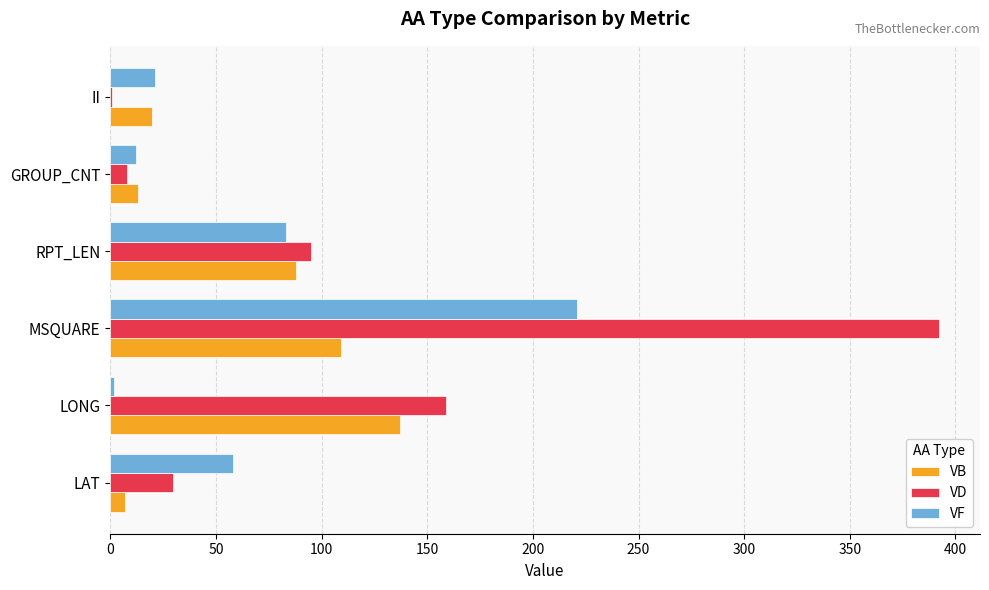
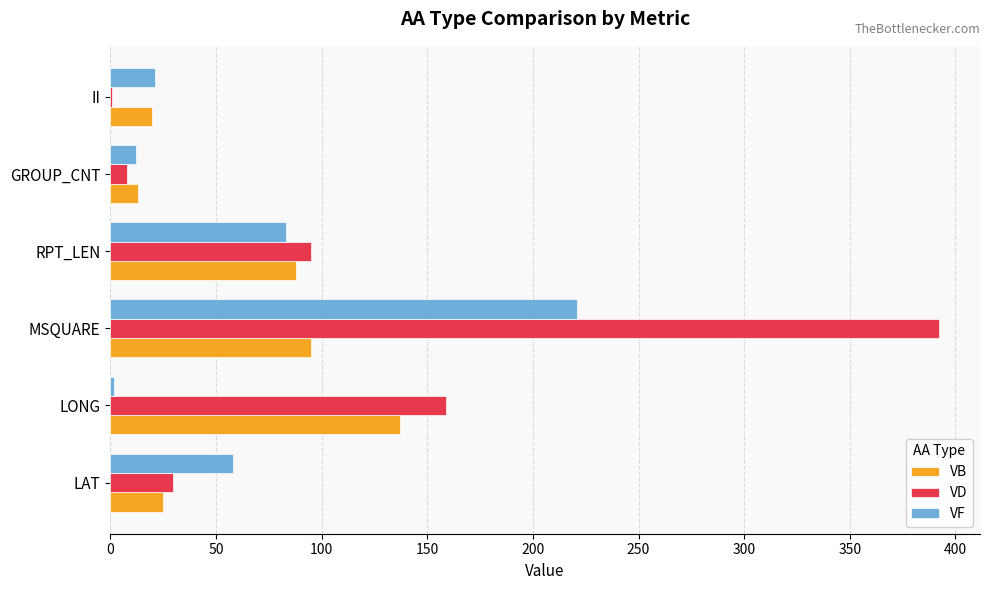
  {
    "VB": {
      "II": 20,
      "GROUP_CNT": 13,
      "RPT_LEN": 88,
-     "MSQUARE": 109,
+     "MSQUARE": 95,
      "LONG": 137,
-     "LAT": 7
+     "LAT": 25
    },
    "VD": {
      "GROUP_CNT": 8,
      "RPT_LEN": 95,
      "MSQUARE": 392,
      "LONG": 159,
      "LAT": 30
    },
    "VF": {
      "II": 21,
      "GROUP_CNT": 12,
      "RPT_LEN": 83,
      "MSQUARE": 221,
      "LONG": 2,
      "LAT": 58
    }
  }
